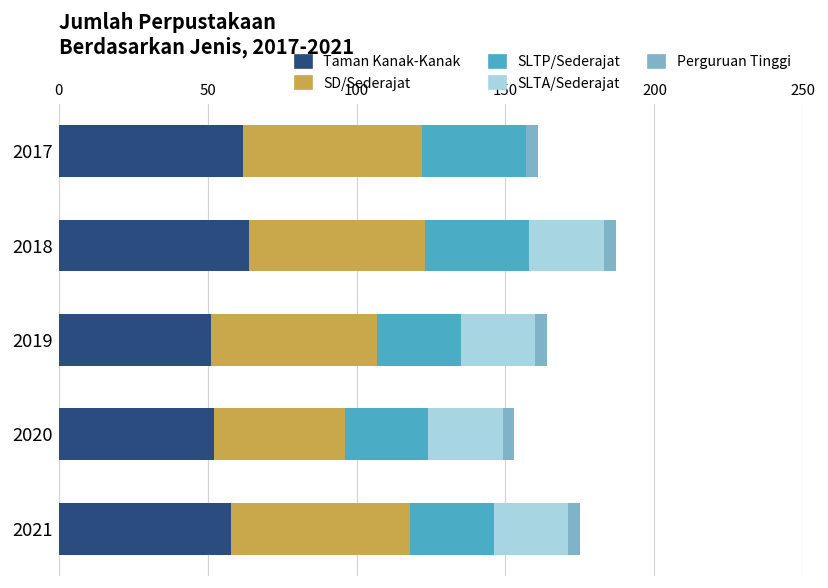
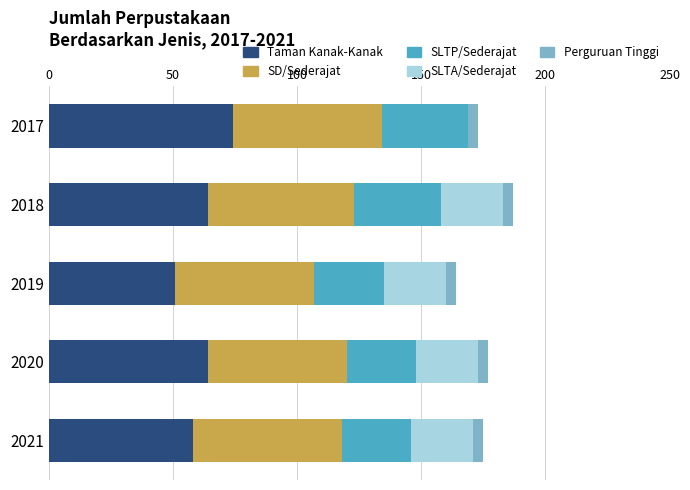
  {
    "Taman Kanak-Kanak": {
-     "2017": 62,
+     "2017": 74,
      "2018": 64,
      "2019": 51,
-     "2020": 52,
+     "2020": 64,
      "2021": 58
    },
    "SD/Sederajat": {
      "2017": 60,
      "2018": 59,
      "2019": 56,
-     "2020": 44,
+     "2020": 56,
      "2021": 60
    }
  }
